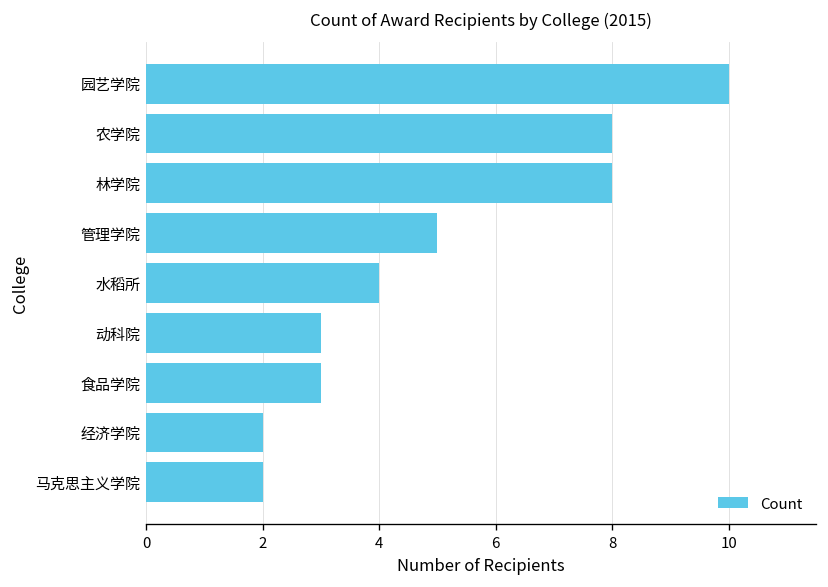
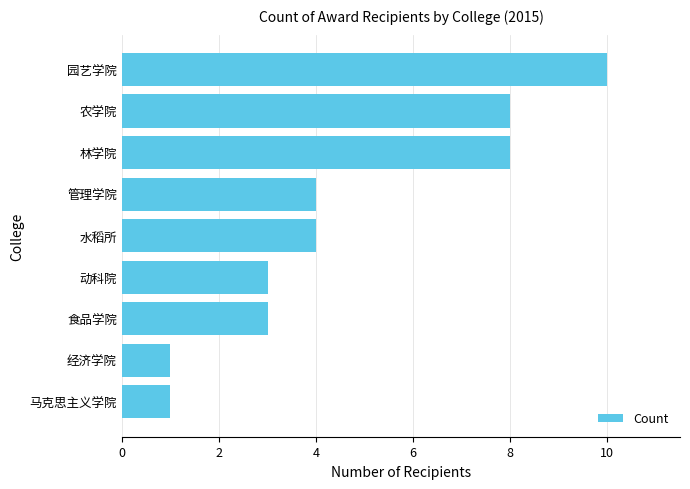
  {
    "园艺学院": 10,
    "农学院": 8,
    "林学院": 8,
-   "管理学院": 5,
+   "管理学院": 4,
    "水稻所": 4,
    "动科院": 3,
    "食品学院": 3,
-   "经济学院": 2,
-   "马克思主义学院": 2
+   "经济学院": 1,
+   "马克思主义学院": 1
  }
